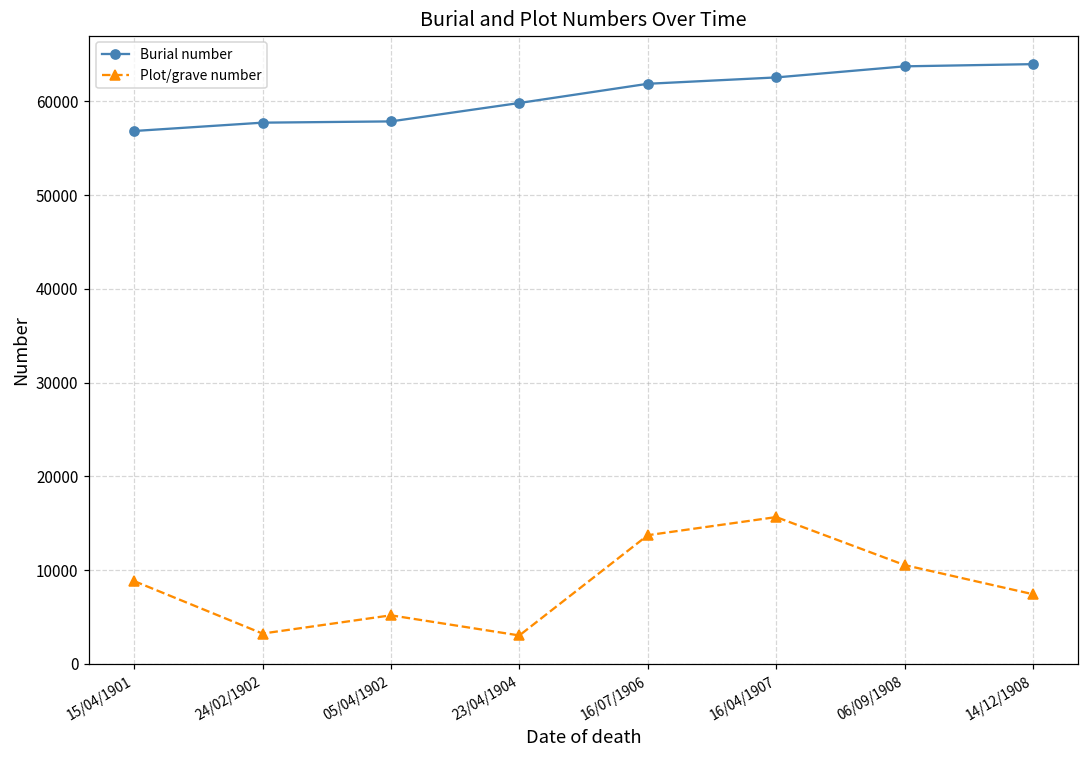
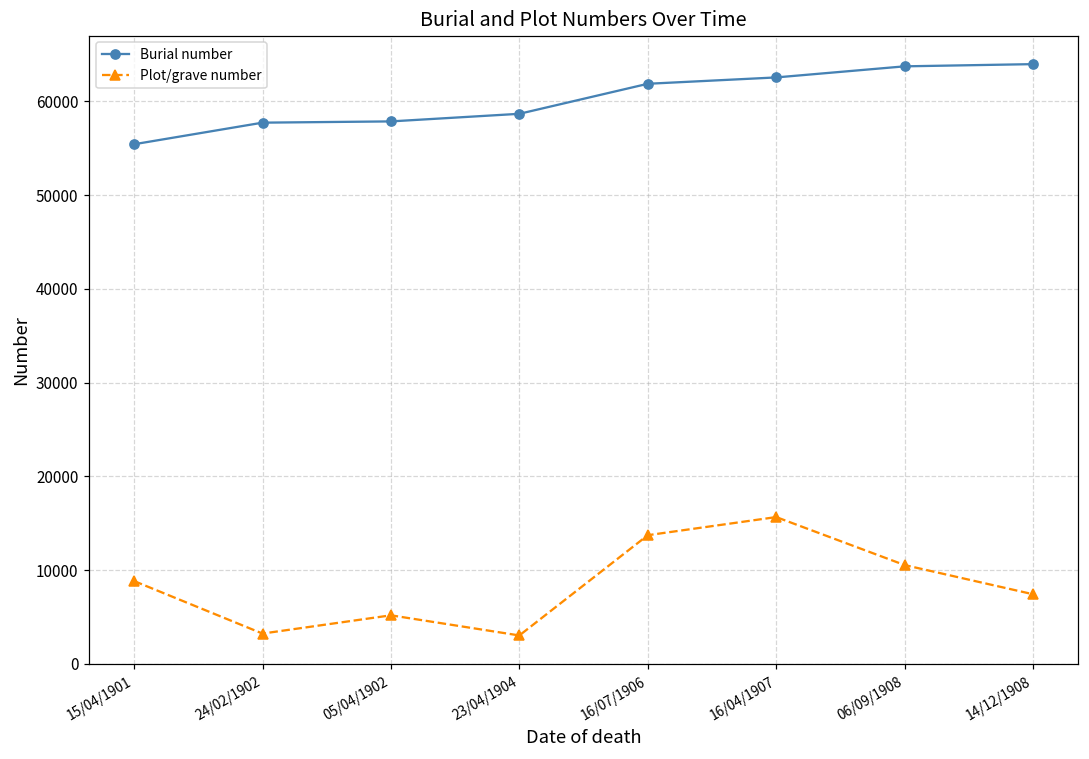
  {
    "Burial number": {
-     "15/04/1901": 57000,
+     "15/04/1901": 55000,
      "24/02/1902": 58000,
      "05/04/1902": 58000,
-     "23/04/1904": 60000,
+     "23/04/1904": 59000,
      "16/07/1906": 62000,
      "16/04/1907": 63000,
      "06/09/1908": 64000,
      "14/12/1908": 64000
    },
    "Plot/grave number": {
      "15/04/1901": 9000,
      "24/02/1902": 3000,
      "05/04/1902": 5000,
      "23/04/1904": 3000,
      "16/07/1906": 14000,
      "16/04/1907": 16000,
      "06/09/1908": 11000,
      "14/12/1908": 7000
    }
  }
